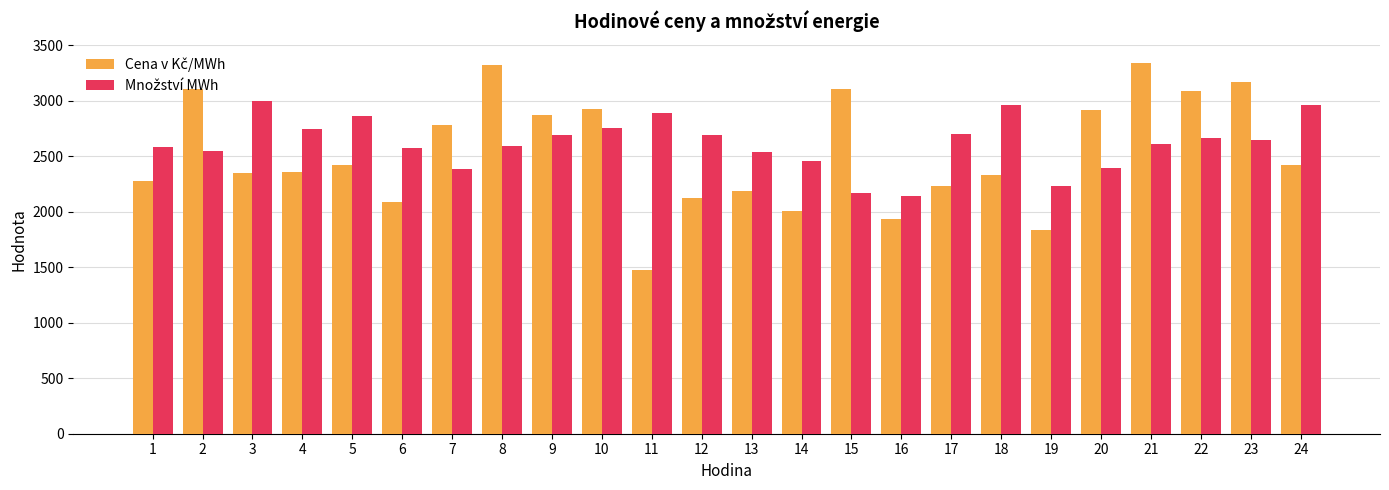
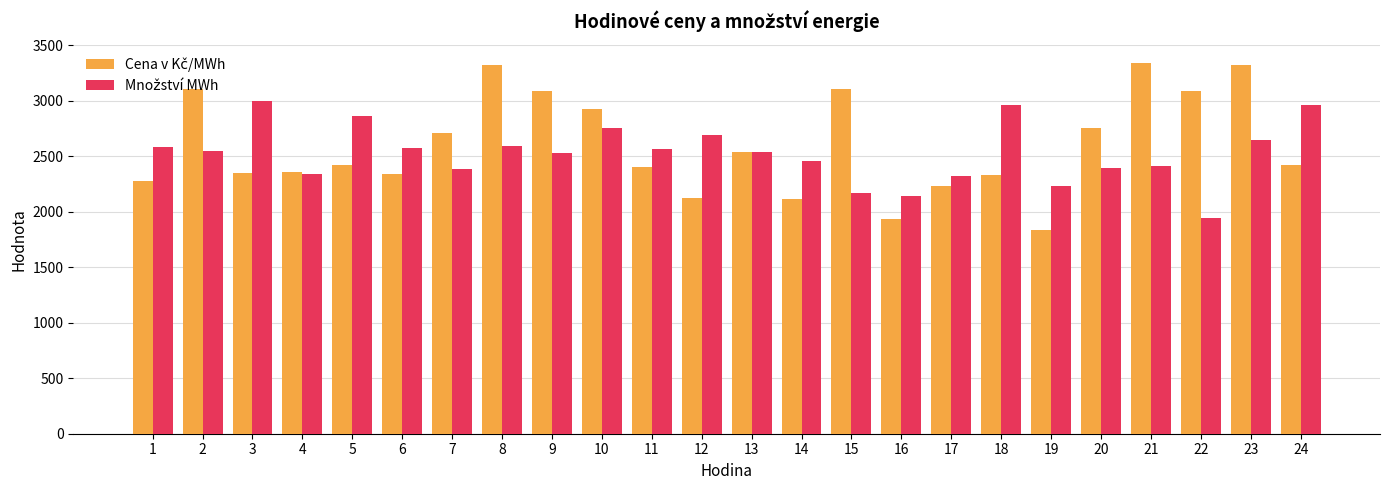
  {
    "Cena v Kč/MWh": {
      "1": 2280,
      "2": 3100,
      "3": 2350,
      "4": 2350,
      "5": 2420,
-     "6": 2090,
-     "7": 2790,
+     "6": 2340,
+     "7": 2710,
      "8": 3320,
-     "9": 2870,
+     "9": 3080,
      "10": 2930,
-     "11": 1470,
+     "11": 2410,
      "12": 2120,
-     "13": 2180,
-     "14": 2000,
+     "13": 2540,
+     "14": 2110,
      "15": 3100,
      "16": 1930,
      "17": 2230,
      "18": 2330,
      "19": 1830,
-     "20": 2920,
+     "20": 2750,
      "21": 3340,
      "22": 3080,
-     "23": 3170,
+     "23": 3330,
      "24": 2420
    },
    "Množství MWh": {
      "1": 2580,
      "2": 2550,
      "3": 3000,
-     "4": 2740,
+     "4": 2340,
      "5": 2860,
      "6": 2580,
      "7": 2380,
      "8": 2590,
-     "9": 2690,
+     "9": 2530,
      "10": 2750,
-     "11": 2890,
+     "11": 2560,
      "12": 2690,
      "13": 2540,
      "14": 2460,
      "15": 2170,
      "16": 2140,
-     "17": 2700,
+     "17": 2330,
      "18": 2960,
      "19": 2230,
      "20": 2400,
-     "21": 2610,
-     "22": 2660,
+     "21": 2410,
+     "22": 1940,
      "23": 2650,
      "24": 2960
    }
  }
